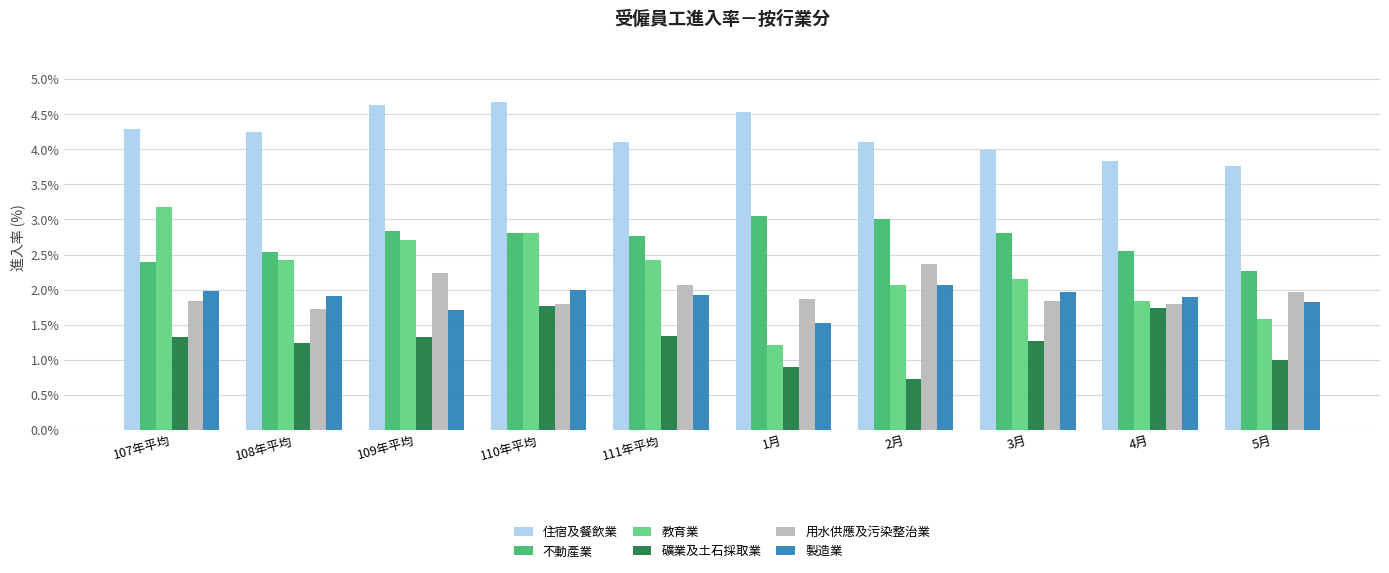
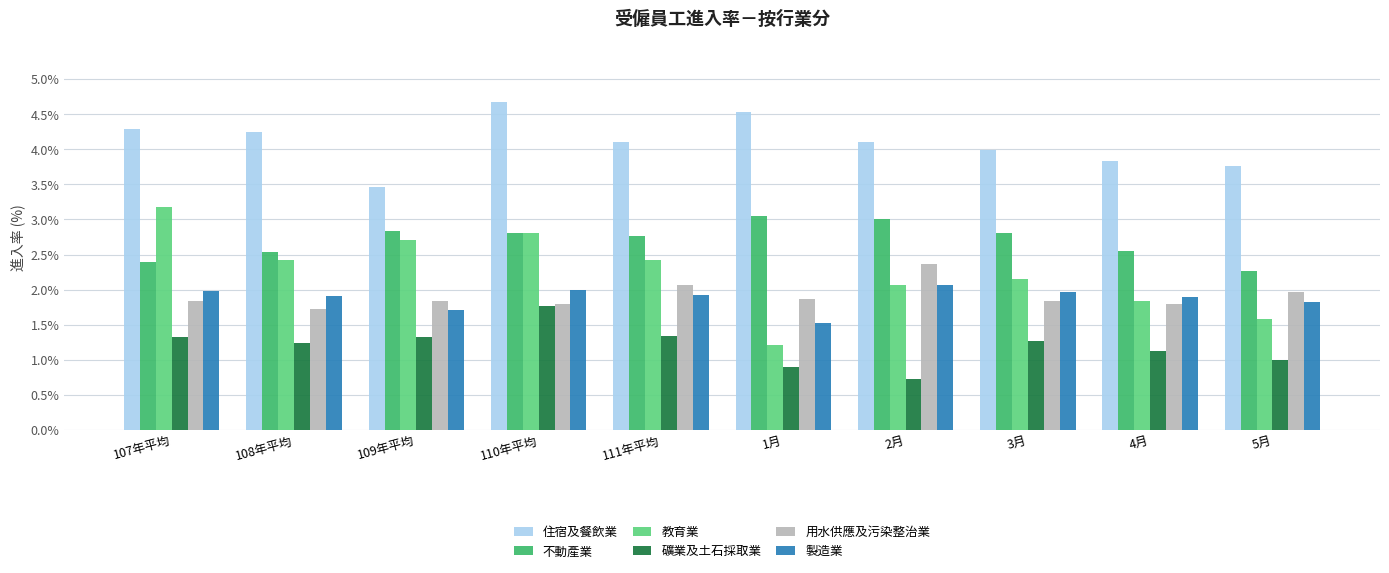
  {
    "住宿及餐飲業": {
      "107年平均": "4.3%",
      "108年平均": "4.3%",
-     "109年平均": "4.6%",
+     "109年平均": "3.5%",
      "110年平均": "4.7%",
      "111年平均": "4.1%",
      "1月": "4.5%",
      "2月": "4.1%",
      "3月": "4.0%",
      "4月": "3.8%",
      "5月": "3.8%"
    },
    "礦業及土石採取業": {
      "107年平均": "1.3%",
      "108年平均": "1.2%",
      "109年平均": "1.3%",
      "110年平均": "1.8%",
      "111年平均": "1.3%",
      "1月": "0.9%",
      "2月": "0.7%",
      "3月": "1.3%",
-     "4月": "1.7%",
+     "4月": "1.1%",
      "5月": "1.0%"
    },
    "用水供應及污染整治業": {
      "107年平均": "1.8%",
      "108年平均": "1.7%",
-     "109年平均": "2.2%",
+     "109年平均": "1.8%",
      "110年平均": "1.8%",
      "111年平均": "2.1%",
      "1月": "1.9%",
      "2月": "2.4%",
      "3月": "1.8%",
      "4月": "1.8%",
      "5月": "2.0%"
    },
    "製造業": {
      "107年平均": "2.0%",
      "108年平均": "1.9%",
      "109年平均": "1.7%",
      "110年平均": "2.0%",
      "111年平均": "1.9%",
      "1月": "1.5%",
      "2月": "2.1%",
      "3月": "2.0%",
      "4月": "1.9%",
      "5月": "1.8%"
    }
  }
